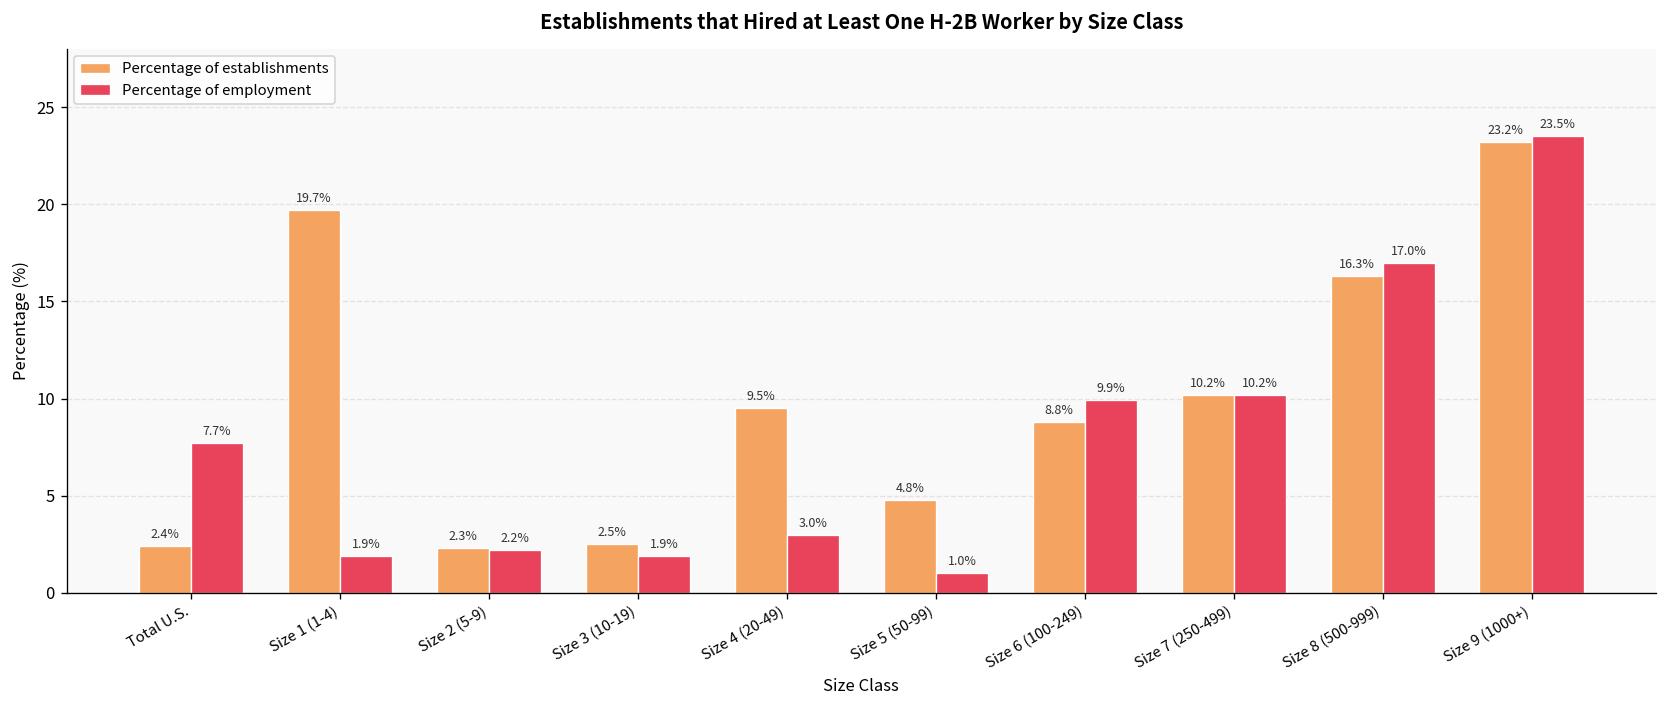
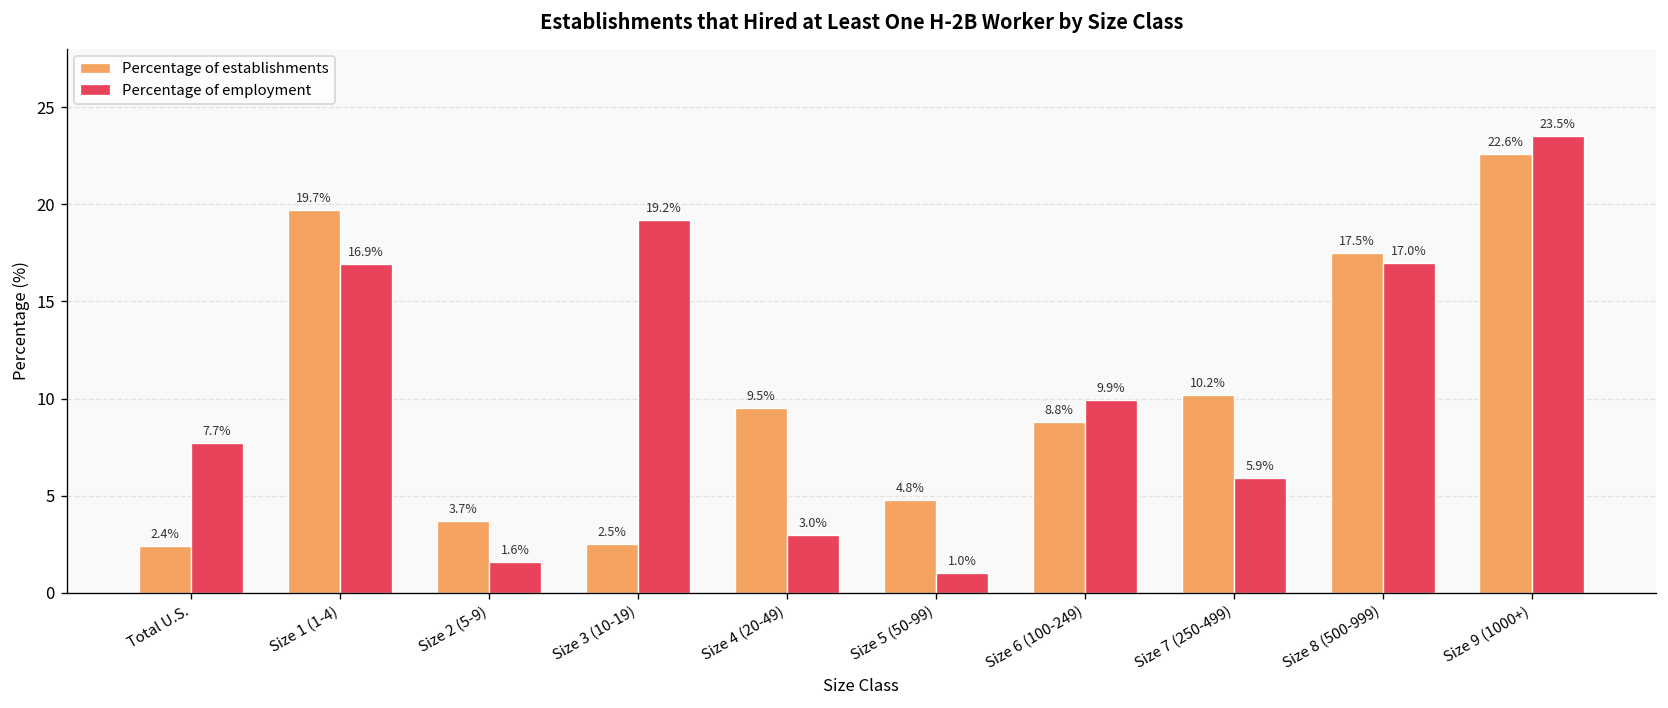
  {
    "Percentage of establishments": {
      "Total U.S.": "2.4%",
      "Size 1 (1-4)": "19.7%",
-     "Size 2 (5-9)": "2.3%",
+     "Size 2 (5-9)": "3.7%",
      "Size 3 (10-19)": "2.5%",
      "Size 4 (20-49)": "9.5%",
      "Size 5 (50-99)": "4.8%",
      "Size 6 (100-249)": "8.8%",
      "Size 7 (250-499)": "10.2%",
-     "Size 8 (500-999)": "16.3%",
-     "Size 9 (1000+)": "23.2%"
+     "Size 8 (500-999)": "17.5%",
+     "Size 9 (1000+)": "22.6%"
    },
    "Percentage of employment": {
      "Total U.S.": "7.7%",
-     "Size 1 (1-4)": "1.9%",
-     "Size 2 (5-9)": "2.2%",
-     "Size 3 (10-19)": "1.9%",
+     "Size 1 (1-4)": "16.9%",
+     "Size 2 (5-9)": "1.6%",
+     "Size 3 (10-19)": "19.2%",
      "Size 4 (20-49)": "3.0%",
      "Size 5 (50-99)": "1.0%",
      "Size 6 (100-249)": "9.9%",
-     "Size 7 (250-499)": "10.2%",
+     "Size 7 (250-499)": "5.9%",
      "Size 8 (500-999)": "17.0%",
      "Size 9 (1000+)": "23.5%"
    }
  }
